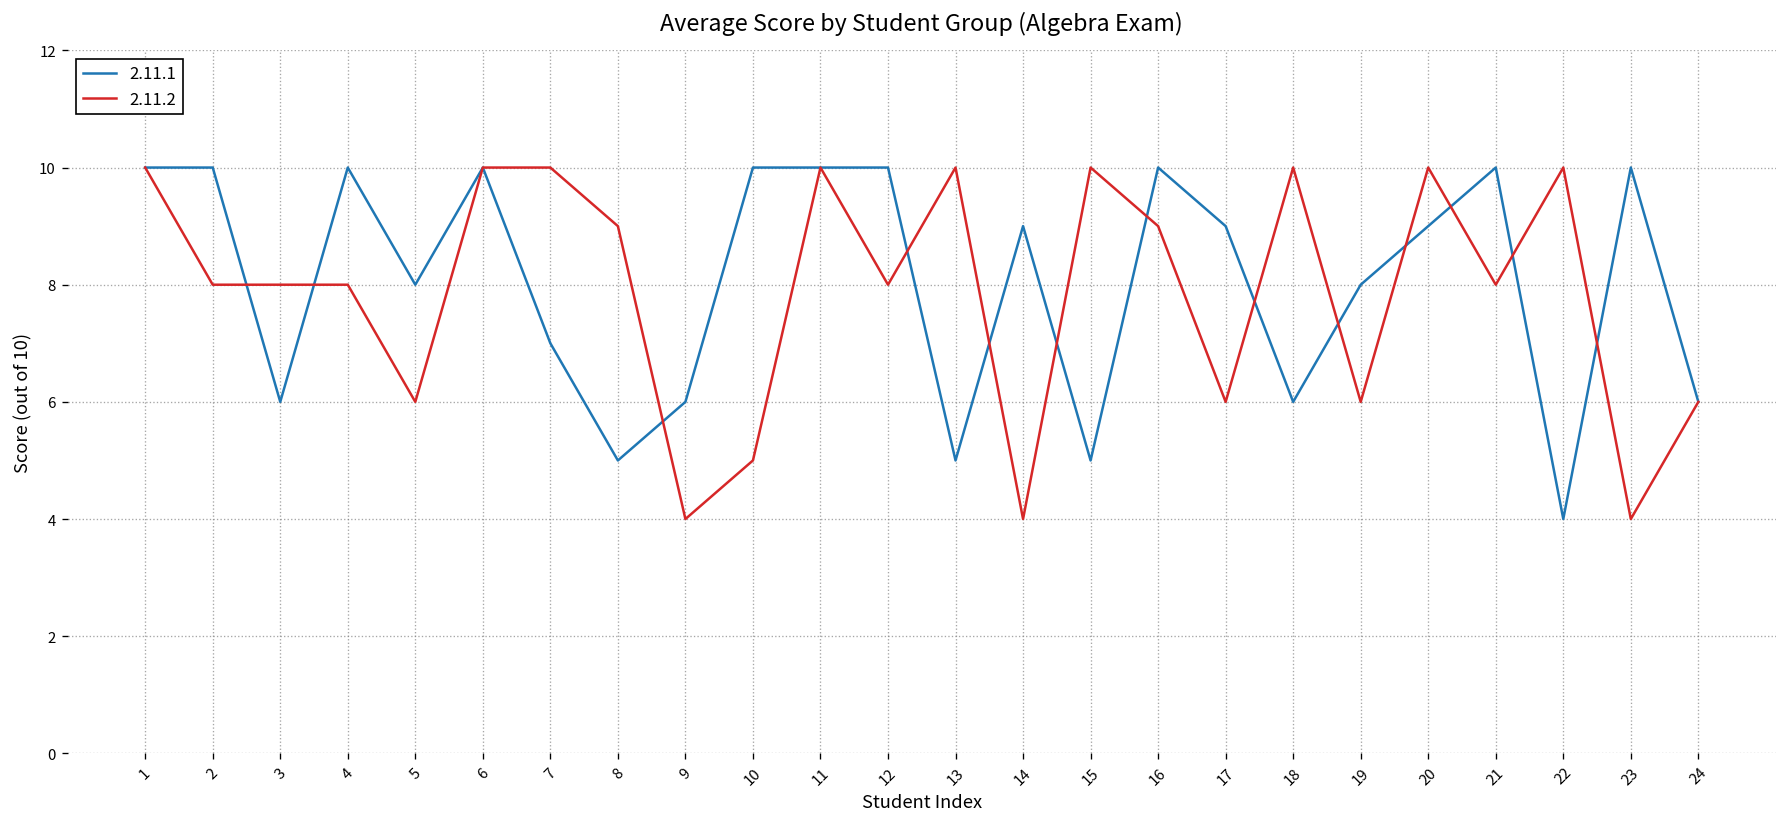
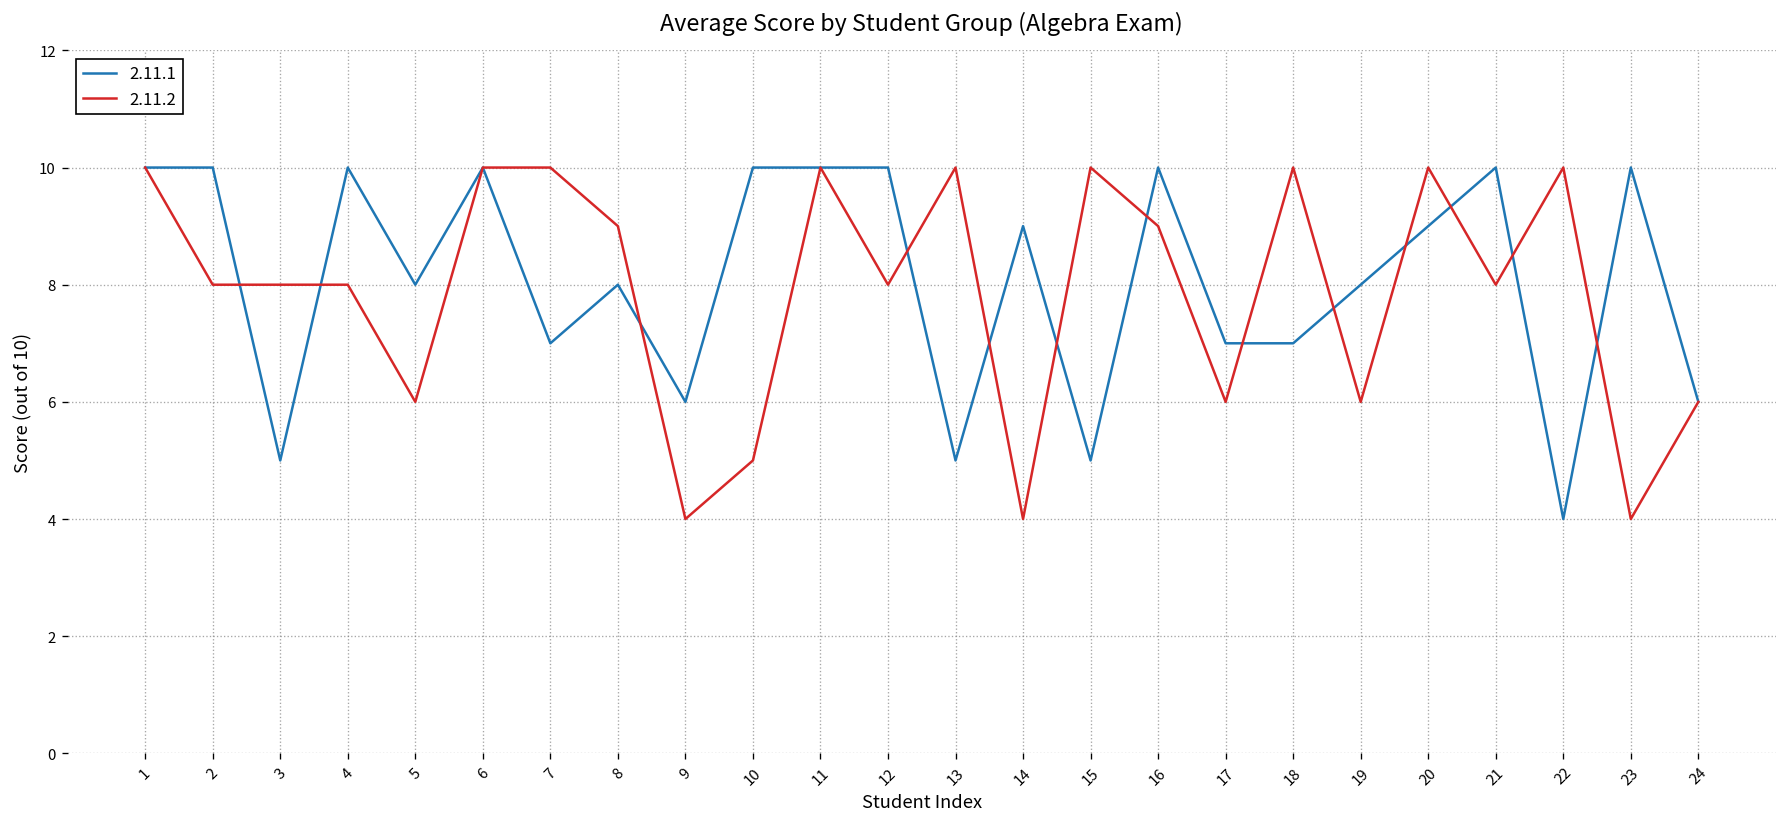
  {
    "2.11.1": {
      "2": 10,
-     "3": 6,
+     "3": 5,
      "4": 10,
      "5": 8,
      "7": 7,
-     "8": 5,
+     "8": 8,
      "9": 6,
      "10": 10,
      "12": 10,
      "13": 5,
      "14": 9,
      "15": 5,
      "16": 10,
-     "17": 9,
-     "18": 6,
+     "17": 7,
+     "18": 7,
      "19": 8,
      "20": 9,
      "21": 10,
      "22": 4,
      "23": 10
    },
    "2.11.2": {
      "2": 8,
      "3": 8,
      "4": 8,
      "5": 6,
      "7": 10,
      "8": 9,
      "9": 4,
      "10": 5,
      "12": 8,
      "13": 10,
      "14": 4,
      "15": 10,
      "16": 9,
      "17": 6,
      "18": 10,
      "19": 6,
      "20": 10,
      "21": 8,
      "22": 10,
      "23": 4
    }
  }
